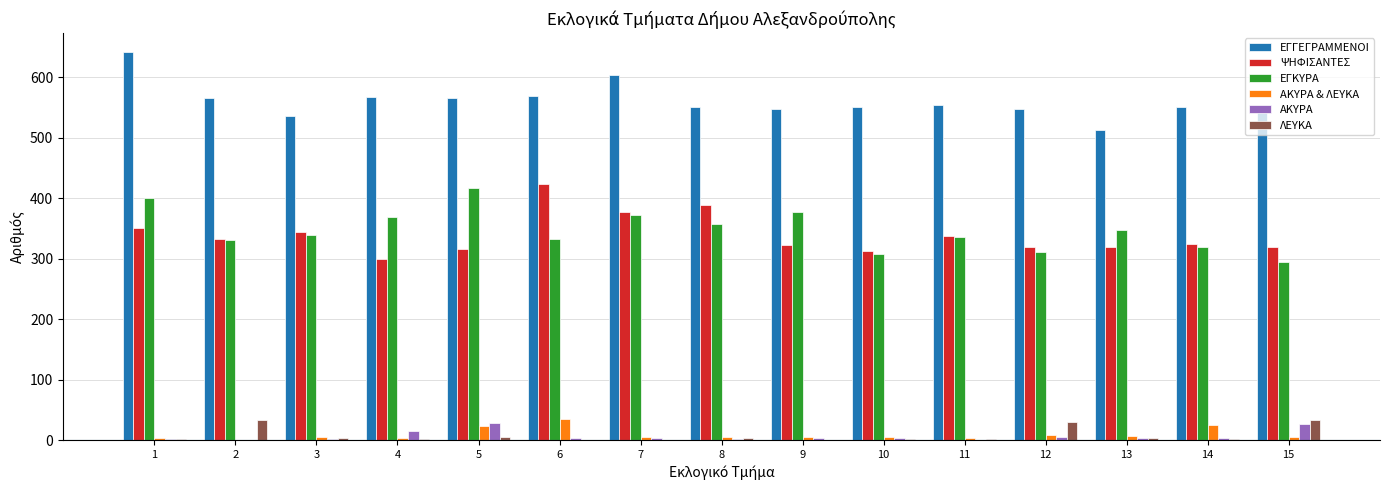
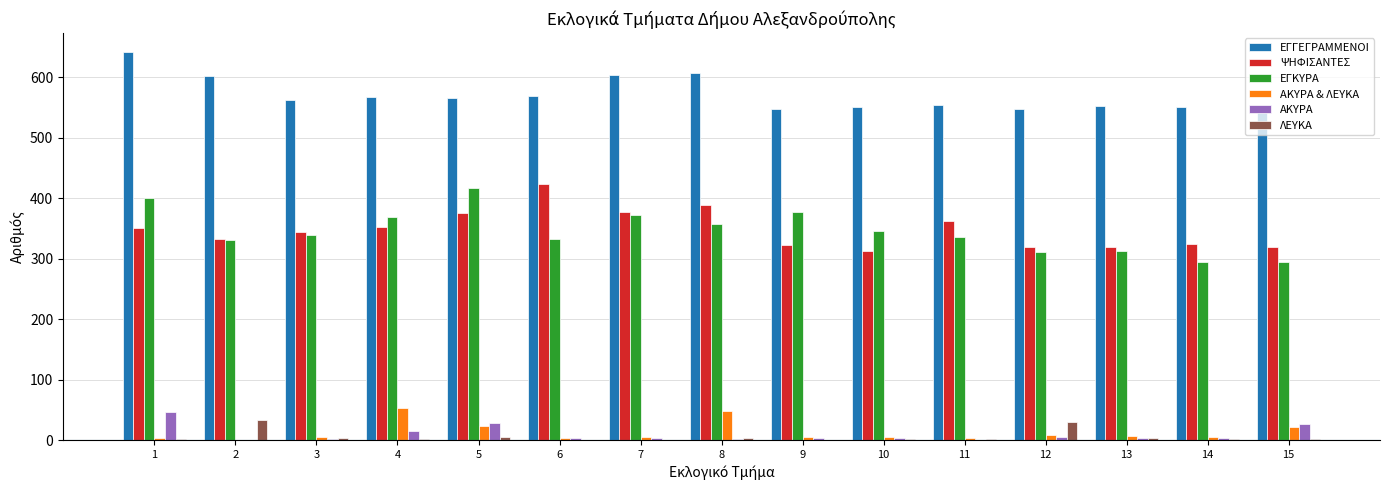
  {
    "ΕΓΓΕΓΡΑΜΜΕΝΟΙ": {
      "1": 640,
-     "2": 570,
-     "3": 540,
+     "2": 600,
+     "3": 560,
      "4": 570,
      "5": 570,
      "6": 570,
      "7": 600,
-     "8": 550,
+     "8": 610,
      "9": 550,
      "10": 550,
      "11": 550,
      "12": 550,
-     "13": 510,
+     "13": 550,
      "14": 550
    },
    "ΨΗΦΙΣΑΝΤΕΣ": {
      "1": 350,
      "2": 330,
      "3": 340,
-     "4": 300,
-     "5": 320,
+     "4": 350,
+     "5": 380,
      "6": 420,
      "7": 380,
      "8": 390,
      "9": 320,
      "10": 310,
-     "11": 340,
+     "11": 360,
      "12": 320,
      "13": 320,
      "14": 320,
      "15": 320
    },
    "ΕΓΚΥΡΑ": {
      "1": 400,
      "2": 330,
      "3": 340,
      "4": 370,
      "5": 420,
      "6": 330,
      "7": 370,
      "8": 360,
      "9": 380,
-     "10": 310,
+     "10": 350,
      "11": 340,
      "12": 310,
-     "13": 350,
-     "14": 320,
+     "13": 310,
+     "14": 300,
      "15": 300
    },
    "ΑΚΥΡΑ & ΛΕΥΚΑ": {
      "3": 10,
-     "4": 0,
+     "4": 50,
      "5": 20,
-     "6": 40,
+     "6": 0,
      "7": 10,
-     "8": 10,
+     "8": 50,
      "9": 10,
      "10": 10,
      "12": 10,
      "13": 10,
-     "14": 30,
-     "15": 10
+     "14": 10,
+     "15": 20
    },
    "ΑΚΥΡΑ": {
-     "1": 0,
+     "1": 50,
      "2": 0,
      "4": 20,
      "5": 30,
      "12": 10,
      "15": 30
    },
    "ΛΕΥΚΑ": {
      "2": 30,
      "5": 10,
      "6": 0,
      "12": 30,
-     "15": 30
+     "15": 0
    }
  }
